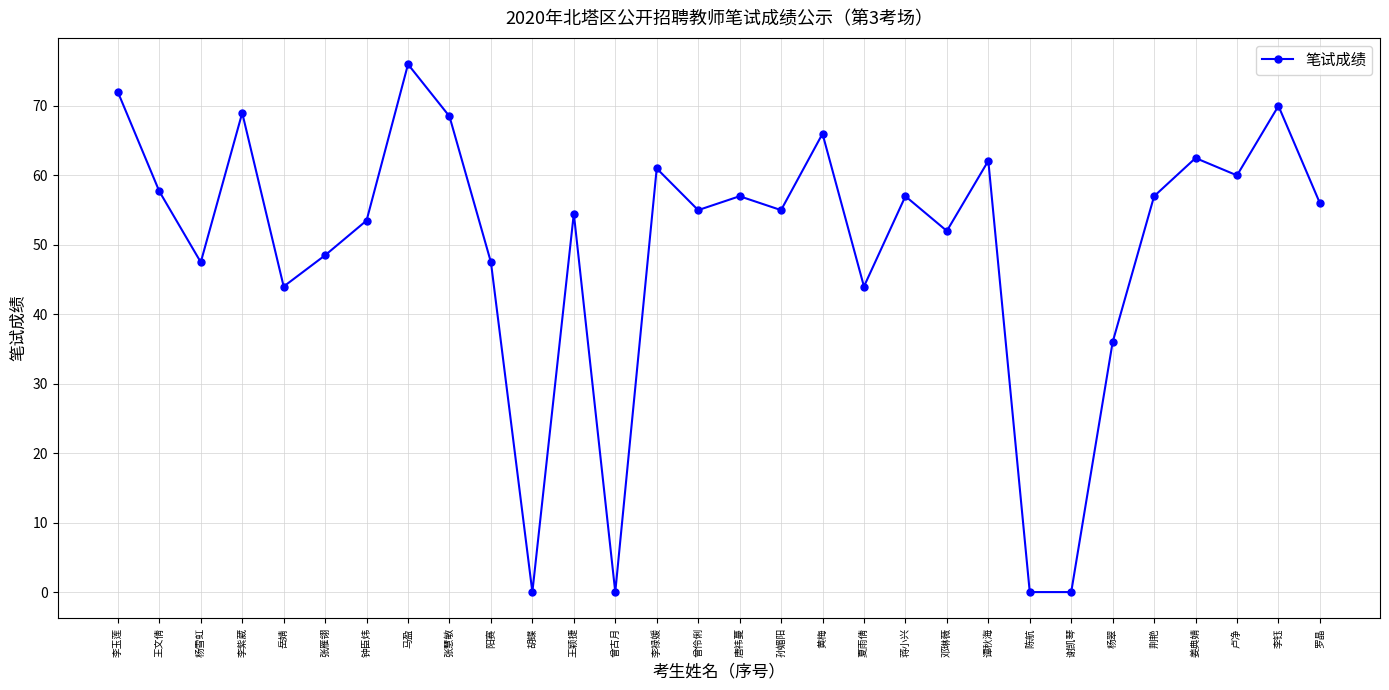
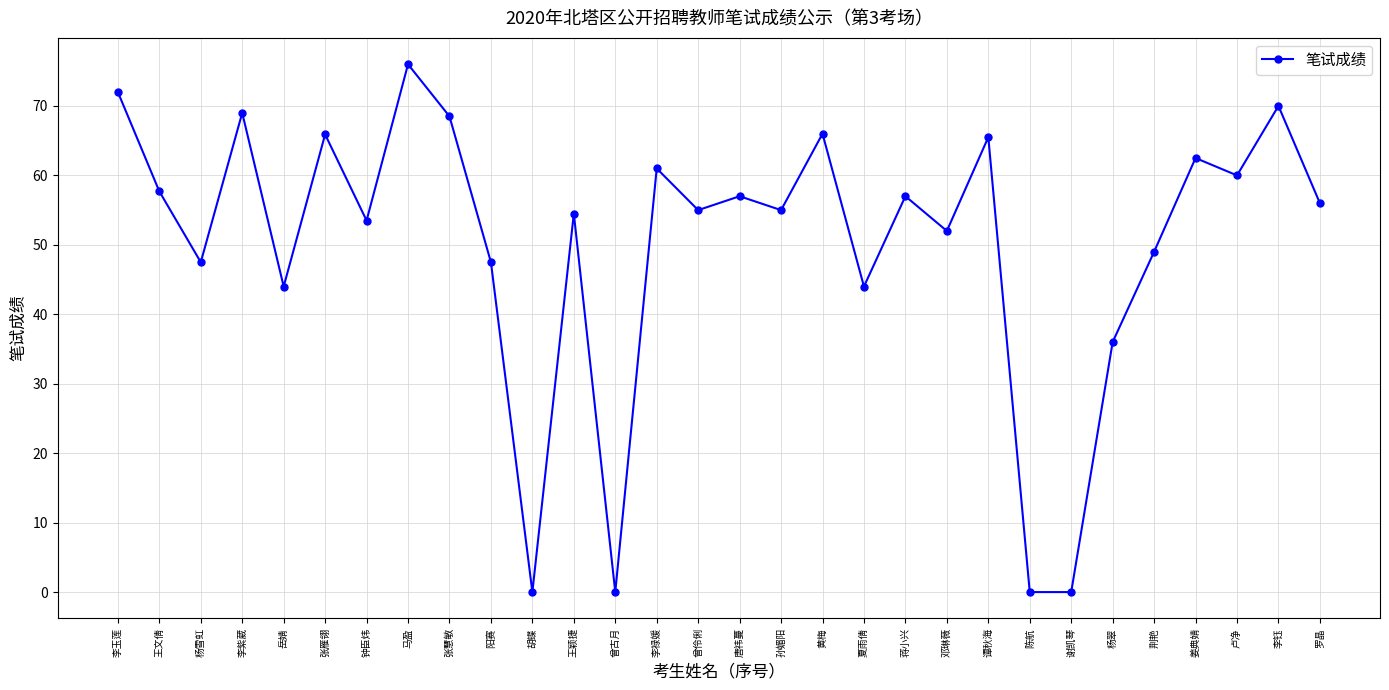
  {
    "李玉莲": 72,
    "王文倩": 58,
    "杨雪虹": 48,
    "李紫葳": 69,
    "岳婧": 44,
-   "张雁翎": 49,
+   "张雁翎": 66,
    "钟臣炜": 54,
    "马盈": 76,
    "张慧敏": 69,
    "阳赛": 48,
    "胡蝶": 0,
    "王颖捷": 55,
    "曾古月": 0,
    "李禄媛": 61,
    "曾伶俐": 55,
    "唐祎蔓": 57,
    "孙媚阳": 55,
    "黄梅": 66,
    "夏雨倩": 44,
    "蒋小兴": 57,
    "邓琳薇": 52,
-   "谭秋海": 62,
+   "谭秋海": 66,
    "陈航": 0,
    "谢凯琴": 0,
    "杨翠": 36,
-   "荆艳": 57,
+   "荆艳": 49,
    "姜典婧": 63,
    "卢净": 60,
    "李钰": 70,
    "罗晶": 56
  }
